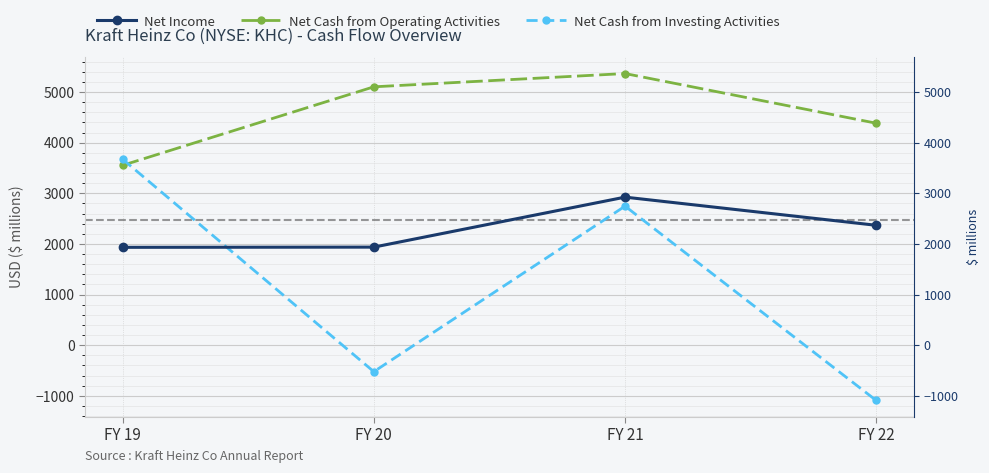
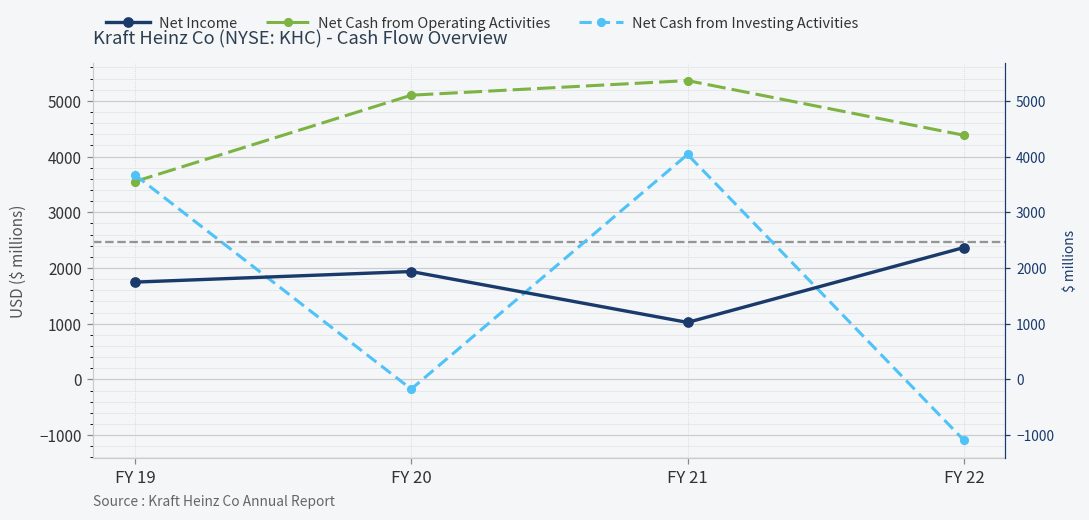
  {
    "Net Income": {
-     "FY 19": 1900,
+     "FY 19": 1700,
      "FY 20": 1900,
-     "FY 21": 2900,
+     "FY 21": 1000,
      "FY 22": 2400
    },
    "Net Cash from Operating Activities": {
      "FY 19": 3600,
      "FY 20": 5100,
      "FY 21": 5400,
      "FY 22": 4400
    },
    "Net Cash from Investing Activities": {
      "FY 19": 3700,
-     "FY 20": -500,
-     "FY 21": 2700,
+     "FY 20": -200,
+     "FY 21": 4000,
      "FY 22": -1100
    }
  }
